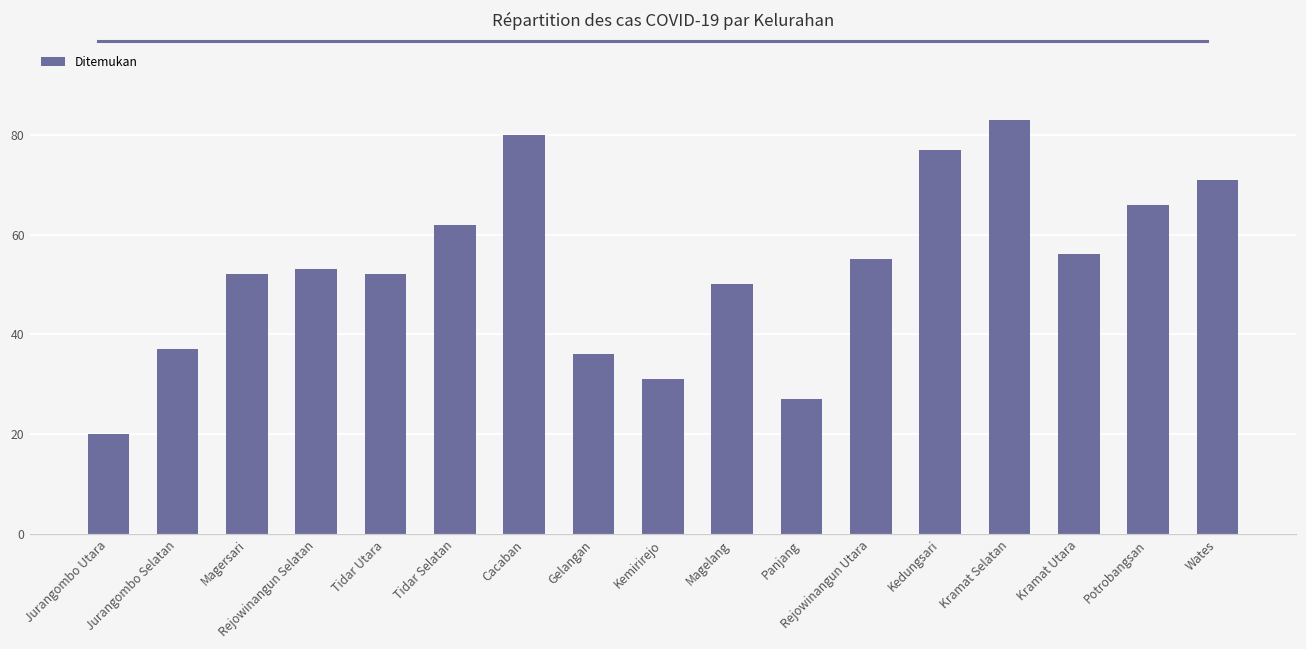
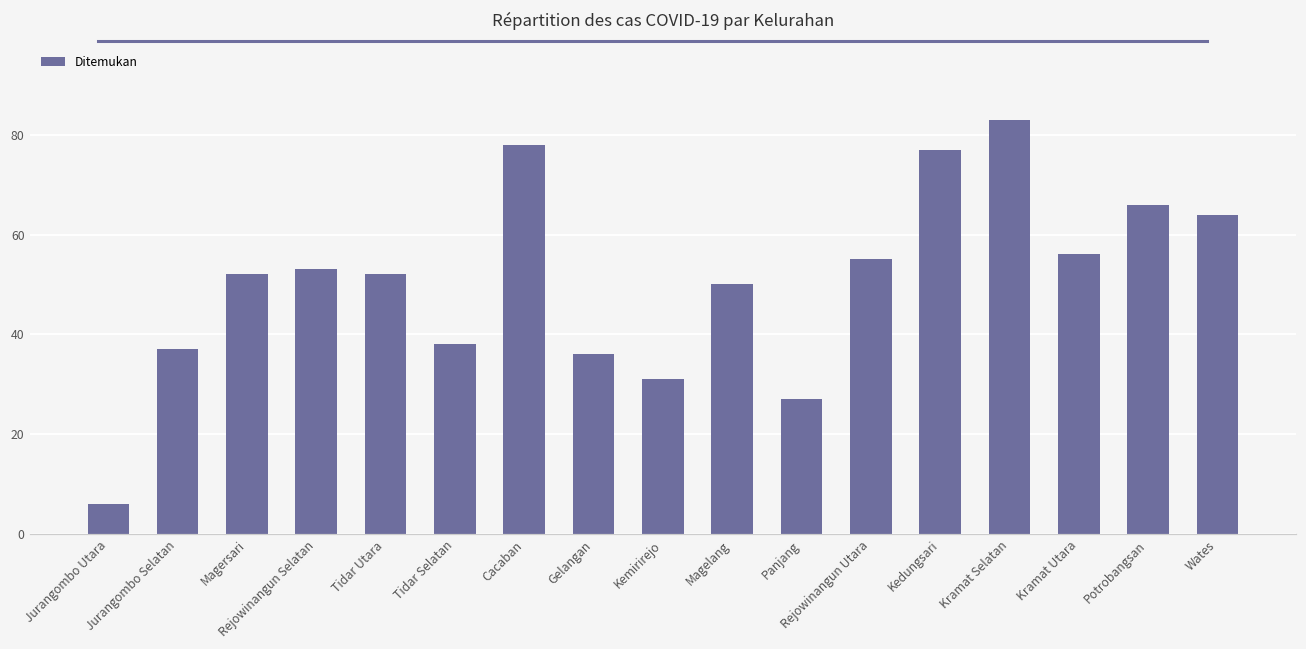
  {
-   "Jurangombo Utara": 20,
+   "Jurangombo Utara": 6,
    "Jurangombo Selatan": 37,
    "Magersari": 52,
    "Rejowinangun Selatan": 53,
    "Tidar Utara": 52,
-   "Tidar Selatan": 62,
-   "Cacaban": 80,
+   "Tidar Selatan": 38,
+   "Cacaban": 78,
    "Gelangan": 36,
    "Kemirirejo": 31,
    "Magelang": 50,
    "Panjang": 27,
    "Rejowinangun Utara": 55,
    "Kedungsari": 77,
    "Kramat Selatan": 83,
    "Kramat Utara": 56,
    "Potrobangsan": 66,
-   "Wates": 71
+   "Wates": 64
  }
